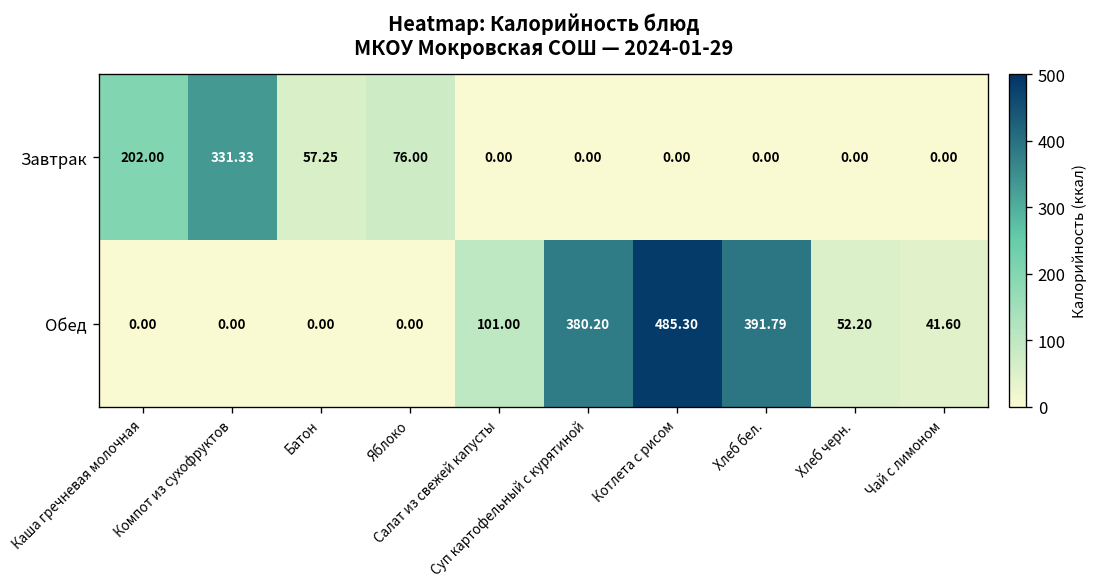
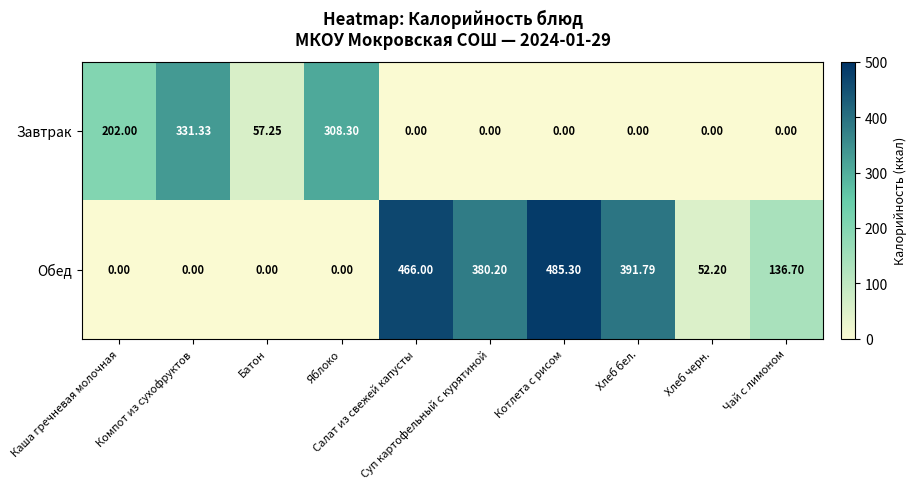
  {
    "Завтрак": {
      "Каша гречневая молочная": 202.00,
      "Компот из сухофруктов": 331.33,
      "Батон": 57.25,
-     "Яблоко": 76.00,
+     "Яблоко": 308.30,
      "Салат из свежей капусты": 0.00,
      "Суп картофельный с курятиной": 0.00,
      "Котлета с рисом": 0.00,
      "Хлеб бел.": 0.00,
      "Хлеб черн.": 0.00,
      "Чай с лимоном": 0.00
    },
    "Обед": {
      "Каша гречневая молочная": 0.00,
      "Компот из сухофруктов": 0.00,
      "Батон": 0.00,
      "Яблоко": 0.00,
-     "Салат из свежей капусты": 101.00,
+     "Салат из свежей капусты": 466.00,
      "Суп картофельный с курятиной": 380.20,
      "Котлета с рисом": 485.30,
      "Хлеб бел.": 391.79,
      "Хлеб черн.": 52.20,
-     "Чай с лимоном": 41.60
+     "Чай с лимоном": 136.70
    }
  }
